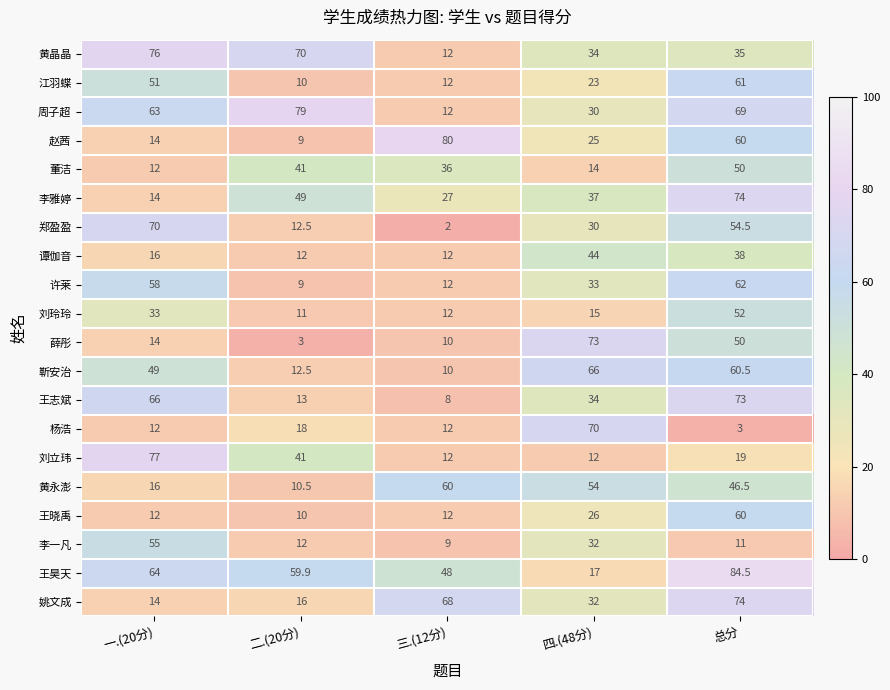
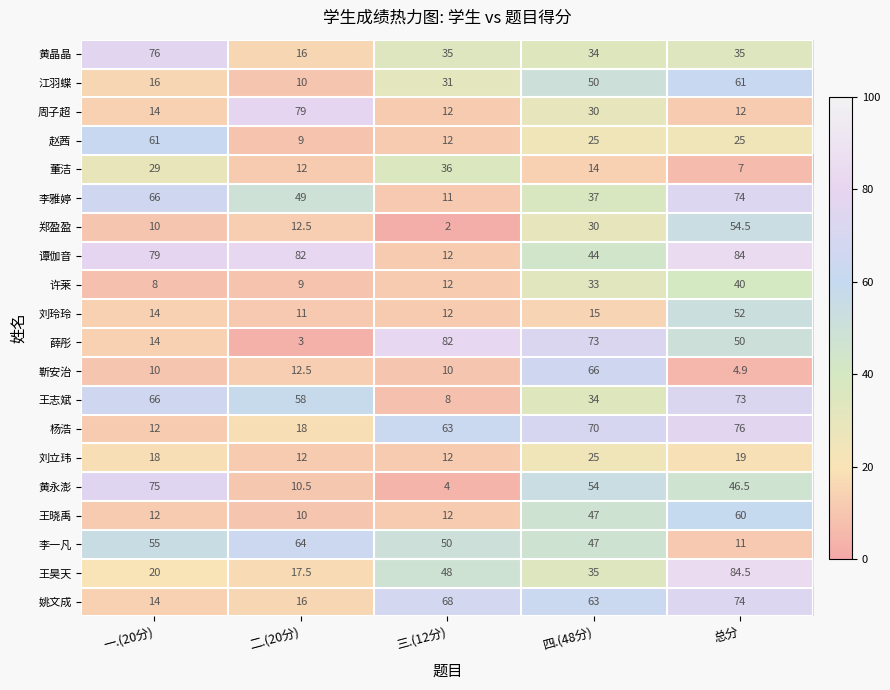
  {
    "黄晶晶": {
      "一.(20分)": 76,
-     "二.(20分)": 70,
-     "三.(12分)": 12,
+     "二.(20分)": 16,
+     "三.(12分)": 35,
      "四.(48分)": 34,
      "总分": 35
    },
    "江羽蝶": {
-     "一.(20分)": 51,
+     "一.(20分)": 16,
      "二.(20分)": 10,
-     "三.(12分)": 12,
-     "四.(48分)": 23,
+     "三.(12分)": 31,
+     "四.(48分)": 50,
      "总分": 61
    },
    "周子超": {
-     "一.(20分)": 63,
+     "一.(20分)": 14,
      "二.(20分)": 79,
      "三.(12分)": 12,
      "四.(48分)": 30,
-     "总分": 69
+     "总分": 12
    },
    "赵茜": {
-     "一.(20分)": 14,
+     "一.(20分)": 61,
      "二.(20分)": 9,
-     "三.(12分)": 80,
+     "三.(12分)": 12,
      "四.(48分)": 25,
-     "总分": 60
+     "总分": 25
    },
    "董洁": {
-     "一.(20分)": 12,
-     "二.(20分)": 41,
+     "一.(20分)": 29,
+     "二.(20分)": 12,
      "三.(12分)": 36,
      "四.(48分)": 14,
-     "总分": 50
+     "总分": 7
    },
    "李雅婷": {
-     "一.(20分)": 14,
+     "一.(20分)": 66,
      "二.(20分)": 49,
-     "三.(12分)": 27,
+     "三.(12分)": 11,
      "四.(48分)": 37,
      "总分": 74
    },
    "郑盈盈": {
-     "一.(20分)": 70,
+     "一.(20分)": 10,
      "二.(20分)": 12.5,
      "三.(12分)": 2,
      "四.(48分)": 30,
      "总分": 54.5
    },
    "谭伽音": {
-     "一.(20分)": 16,
-     "二.(20分)": 12,
+     "一.(20分)": 79,
+     "二.(20分)": 82,
      "三.(12分)": 12,
      "四.(48分)": 44,
-     "总分": 38
+     "总分": 84
    },
    "许莱": {
-     "一.(20分)": 58,
+     "一.(20分)": 8,
      "二.(20分)": 9,
      "三.(12分)": 12,
      "四.(48分)": 33,
-     "总分": 62
+     "总分": 40
    },
    "刘玲玲": {
-     "一.(20分)": 33,
+     "一.(20分)": 14,
      "二.(20分)": 11,
      "三.(12分)": 12,
      "四.(48分)": 15,
      "总分": 52
    },
    "薛彤": {
      "一.(20分)": 14,
      "二.(20分)": 3,
-     "三.(12分)": 10,
+     "三.(12分)": 82,
      "四.(48分)": 73,
      "总分": 50
    },
    "靳安治": {
-     "一.(20分)": 49,
+     "一.(20分)": 10,
      "二.(20分)": 12.5,
      "三.(12分)": 10,
      "四.(48分)": 66,
-     "总分": 60.5
+     "总分": 4.9
    },
    "王志斌": {
      "一.(20分)": 66,
-     "二.(20分)": 13,
+     "二.(20分)": 58,
      "三.(12分)": 8,
      "四.(48分)": 34,
      "总分": 73
    },
    "杨浩": {
      "一.(20分)": 12,
      "二.(20分)": 18,
-     "三.(12分)": 12,
+     "三.(12分)": 63,
      "四.(48分)": 70,
-     "总分": 3
+     "总分": 76
    },
    "刘立玮": {
-     "一.(20分)": 77,
-     "二.(20分)": 41,
+     "一.(20分)": 18,
+     "二.(20分)": 12,
      "三.(12分)": 12,
-     "四.(48分)": 12,
+     "四.(48分)": 25,
      "总分": 19
    },
    "黄永澎": {
-     "一.(20分)": 16,
+     "一.(20分)": 75,
      "二.(20分)": 10.5,
-     "三.(12分)": 60,
+     "三.(12分)": 4,
      "四.(48分)": 54,
      "总分": 46.5
    },
    "王晓禹": {
      "一.(20分)": 12,
      "二.(20分)": 10,
      "三.(12分)": 12,
-     "四.(48分)": 26,
+     "四.(48分)": 47,
      "总分": 60
    },
    "李一凡": {
      "一.(20分)": 55,
-     "二.(20分)": 12,
-     "三.(12分)": 9,
-     "四.(48分)": 32,
+     "二.(20分)": 64,
+     "三.(12分)": 50,
+     "四.(48分)": 47,
      "总分": 11
    },
    "王昊天": {
-     "一.(20分)": 64,
-     "二.(20分)": 59.9,
+     "一.(20分)": 20,
+     "二.(20分)": 17.5,
      "三.(12分)": 48,
-     "四.(48分)": 17,
+     "四.(48分)": 35,
      "总分": 84.5
    },
    "姚文成": {
      "一.(20分)": 14,
      "二.(20分)": 16,
      "三.(12分)": 68,
-     "四.(48分)": 32,
+     "四.(48分)": 63,
      "总分": 74
    }
  }
